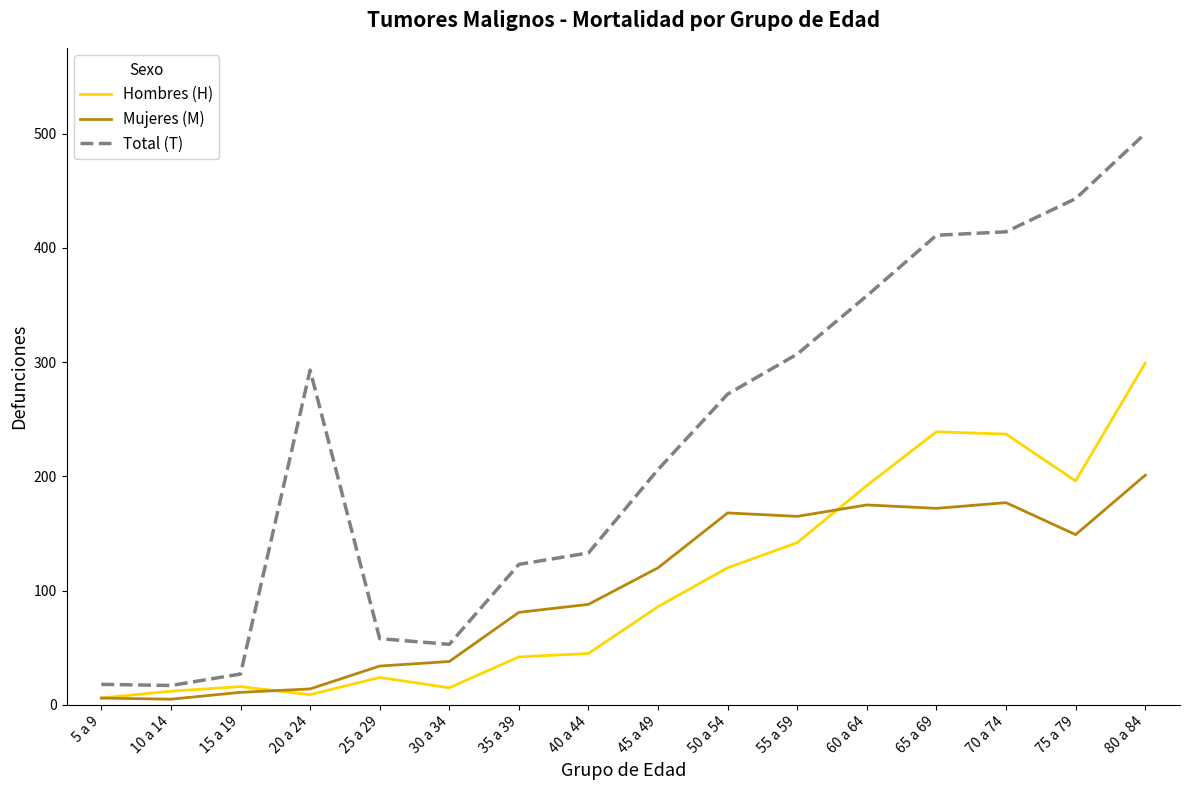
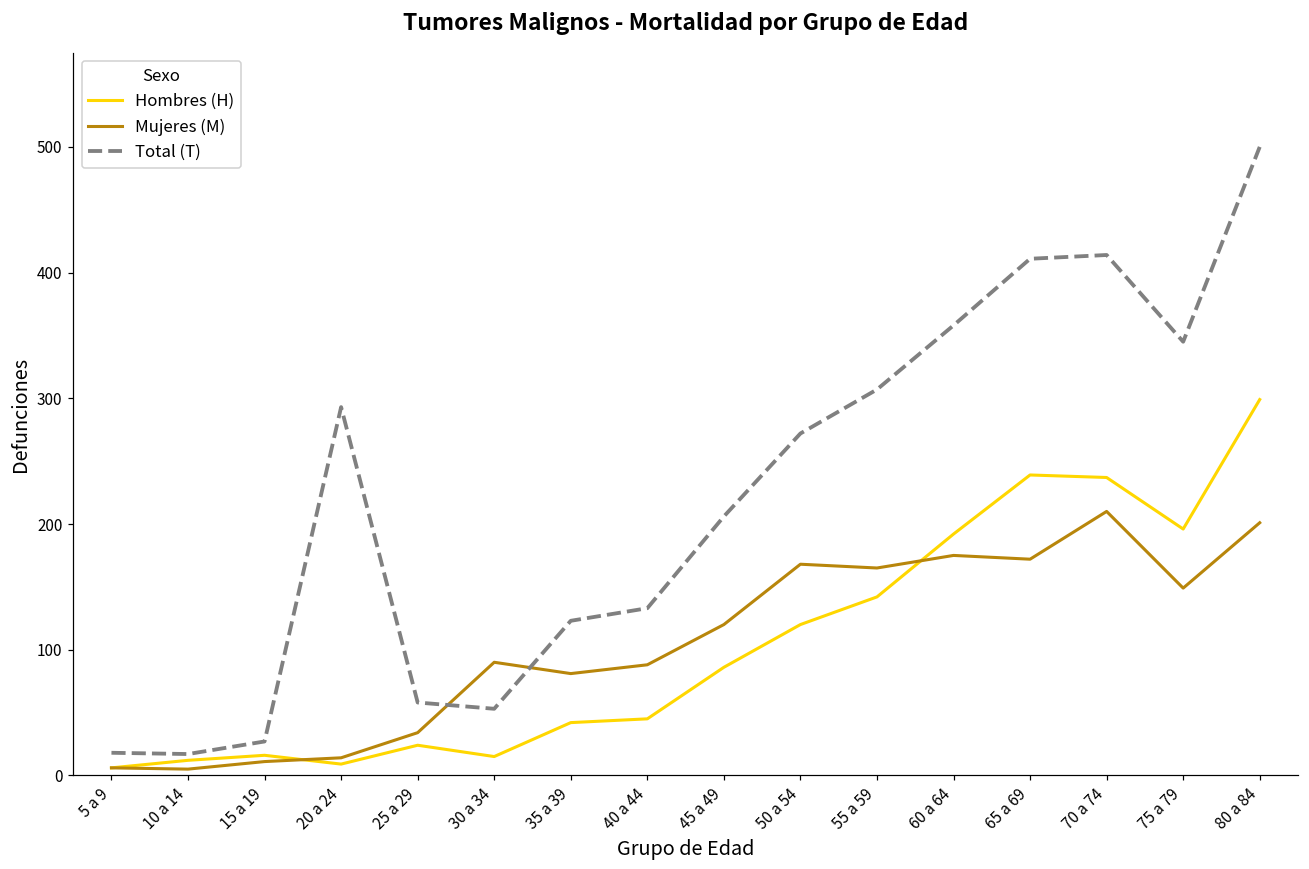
  {
    "Hombres (H)": {
      "10 a 14": 12,
      "15 a 19": 16,
      "20 a 24": 9,
      "25 a 29": 24,
      "30 a 34": 15,
      "35 a 39": 42,
      "40 a 44": 45,
      "45 a 49": 86,
      "50 a 54": 120,
      "55 a 59": 142,
      "60 a 64": 192,
      "65 a 69": 239,
      "70 a 74": 237,
      "75 a 79": 196,
      "80 a 84": 299
    },
    "Mujeres (M)": {
      "10 a 14": 5,
      "15 a 19": 11,
      "20 a 24": 14,
      "25 a 29": 34,
-     "30 a 34": 38,
+     "30 a 34": 90,
      "35 a 39": 81,
      "40 a 44": 88,
      "45 a 49": 120,
      "50 a 54": 168,
      "55 a 59": 165,
      "60 a 64": 175,
      "65 a 69": 172,
-     "70 a 74": 177,
+     "70 a 74": 210,
      "75 a 79": 149,
      "80 a 84": 201
    },
    "Total (T)": {
      "5 a 9": 18,
      "10 a 14": 17,
      "15 a 19": 27,
      "20 a 24": 293,
      "25 a 29": 58,
      "30 a 34": 53,
      "35 a 39": 123,
      "40 a 44": 133,
      "45 a 49": 206,
      "50 a 54": 272,
      "55 a 59": 307,
      "60 a 64": 358,
      "65 a 69": 411,
      "70 a 74": 414,
-     "75 a 79": 443,
+     "75 a 79": 345,
      "80 a 84": 500
    }
  }
